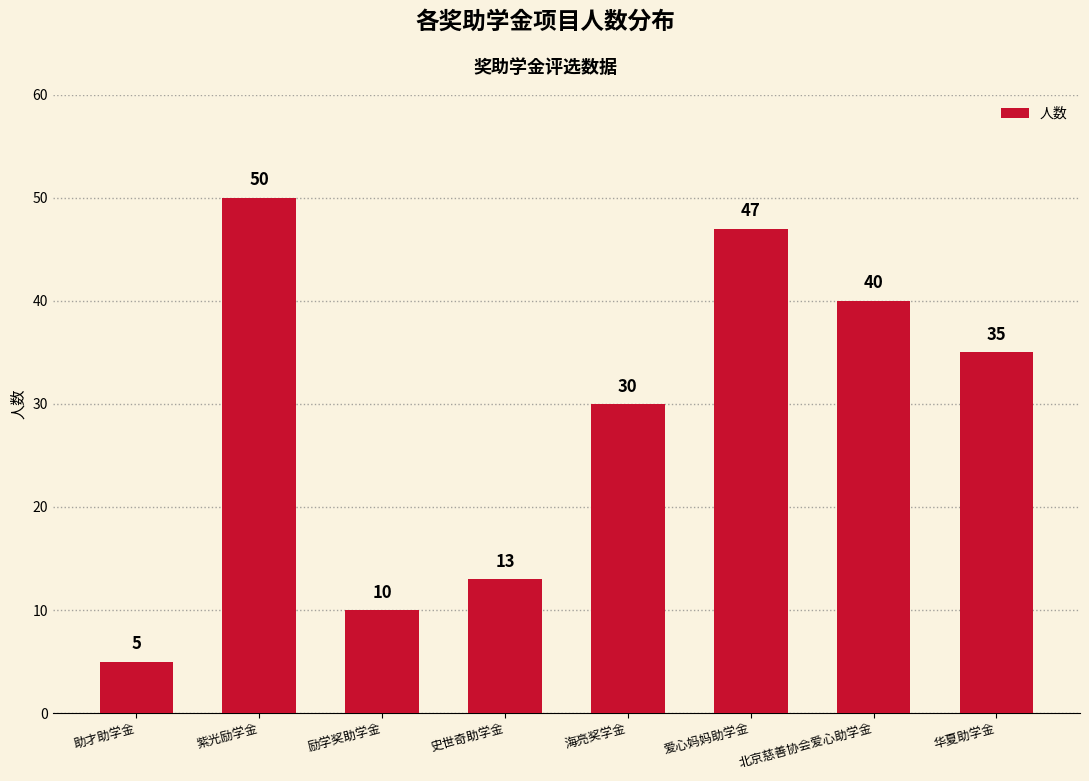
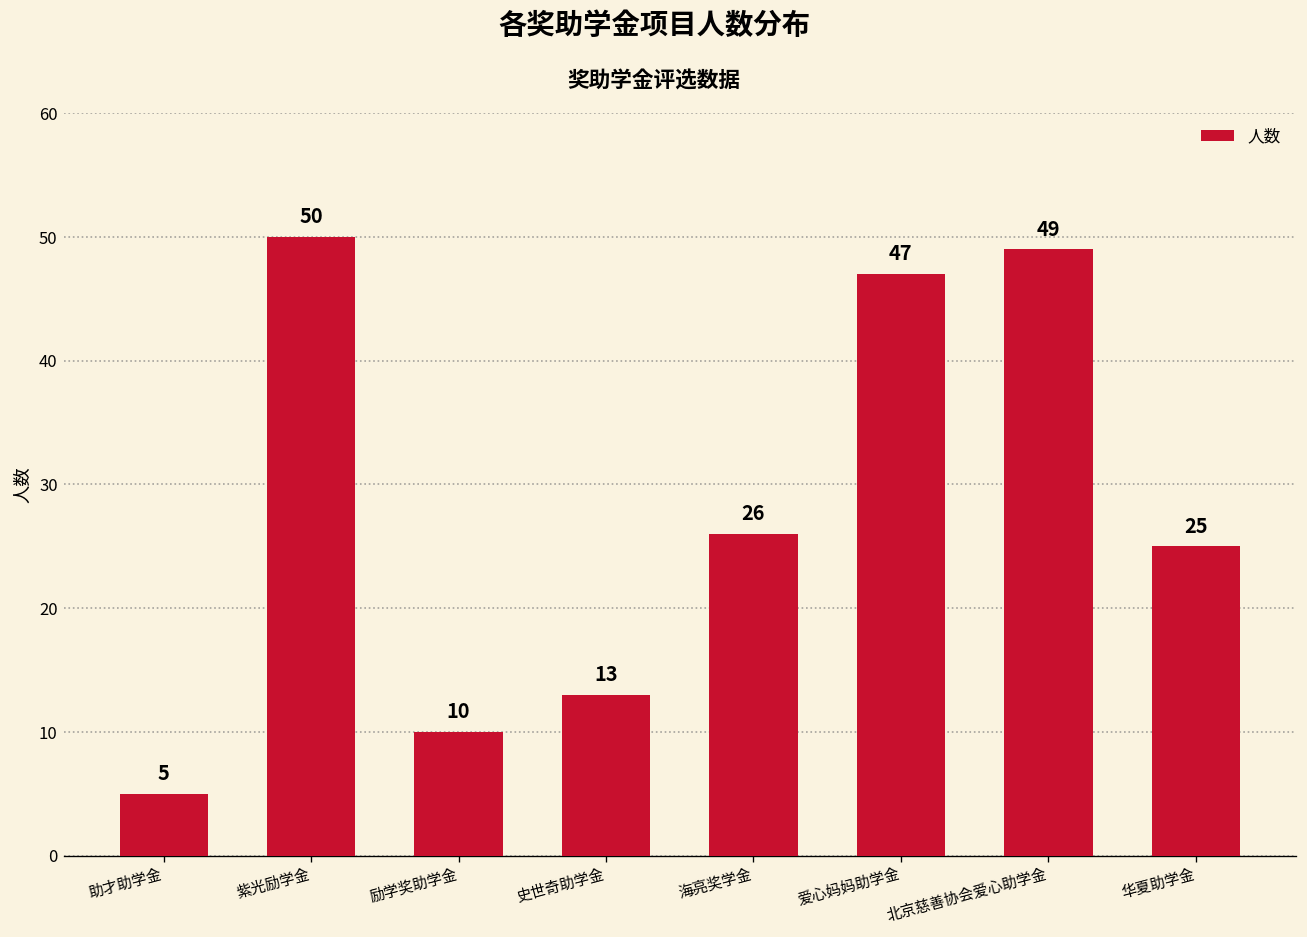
  {
    "助才助学金": 5,
    "紫光励学金": 50,
    "励学奖助学金": 10,
    "史世奇助学金": 13,
-   "海亮奖学金": 30,
+   "海亮奖学金": 26,
    "爱心妈妈助学金": 47,
-   "北京慈善协会爱心助学金": 40,
-   "华夏助学金": 35
+   "北京慈善协会爱心助学金": 49,
+   "华夏助学金": 25
  }
